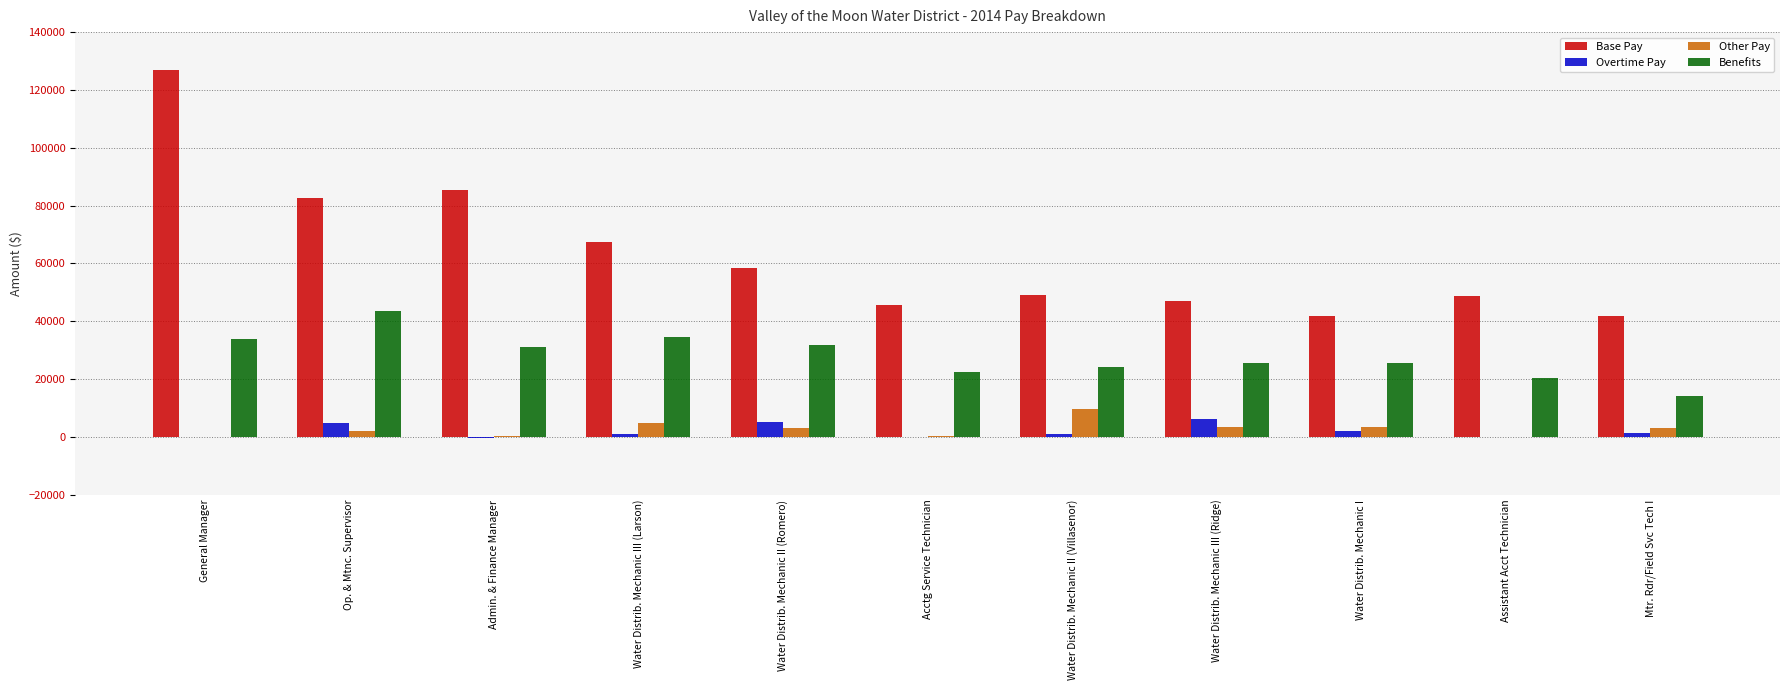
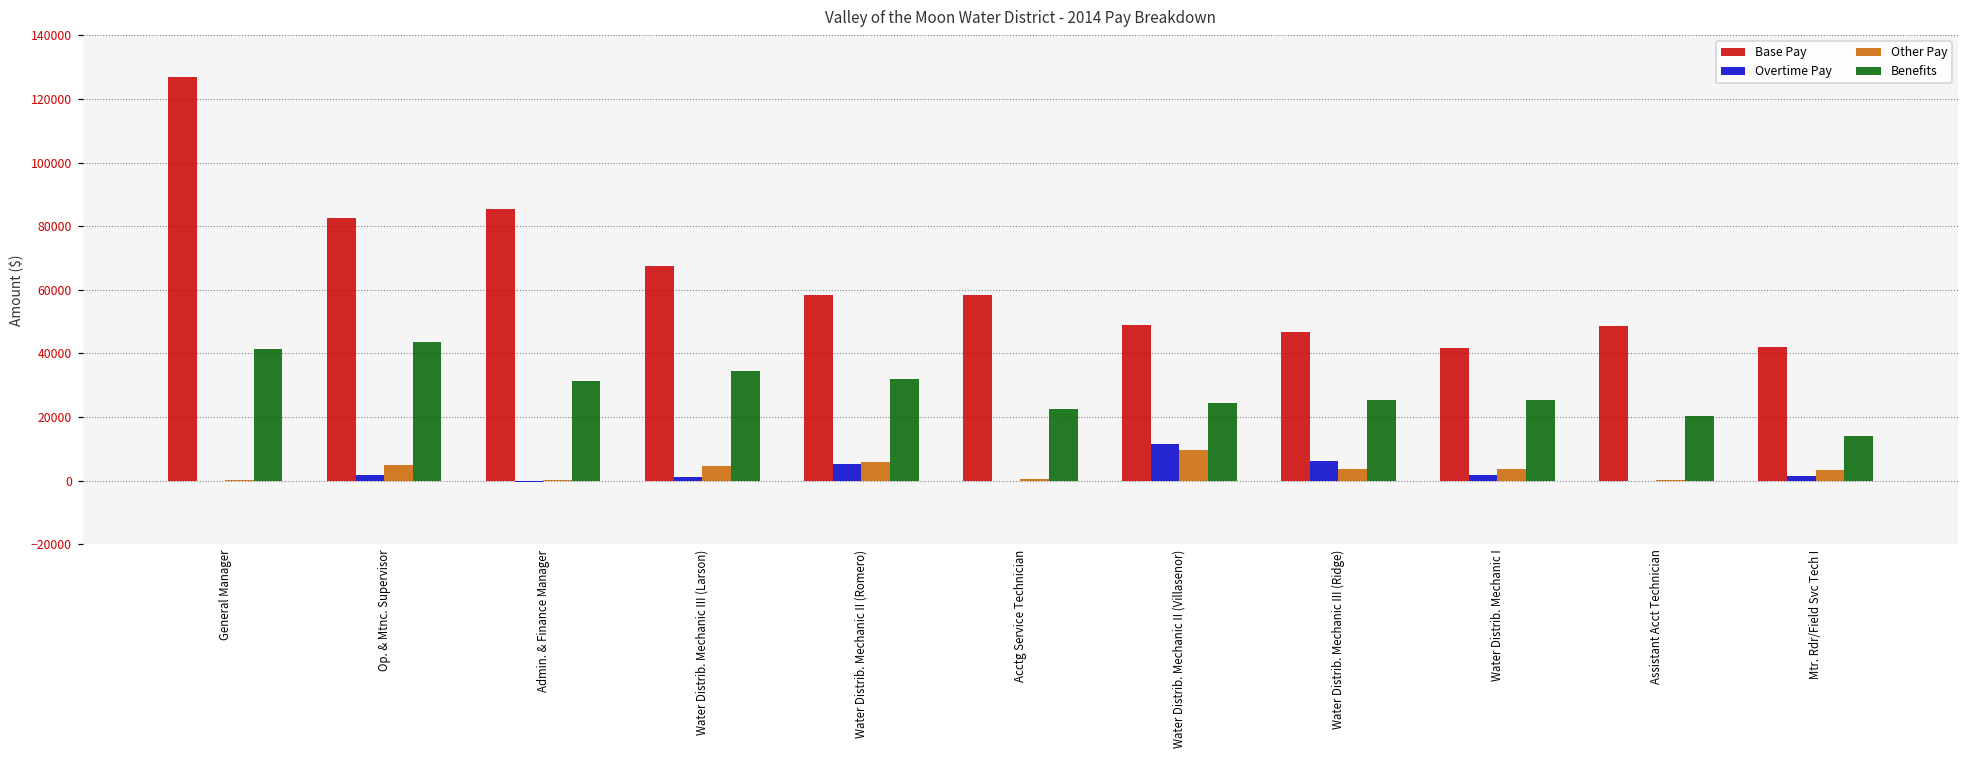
  {
    "Base Pay": {
      "General Manager": 127000,
      "Op. & Mtnc. Supervisor": 83000,
      "Admin. & Finance Manager": 85000,
      "Water Distrib. Mechanic III (Larson)": 68000,
      "Water Distrib. Mechanic II (Romero)": 58000,
-     "Acctg Service Technician": 46000,
+     "Acctg Service Technician": 58000,
      "Water Distrib. Mechanic II (Villasenor)": 49000,
      "Water Distrib. Mechanic III (Ridge)": 47000,
      "Water Distrib. Mechanic I": 42000,
      "Assistant Acct Technician": 49000,
      "Mtr. Rdr/Field Svc Tech I": 42000
    },
    "Overtime Pay": {
      "General Manager": 0,
-     "Op. & Mtnc. Supervisor": 5000,
+     "Op. & Mtnc. Supervisor": 2000,
      "Water Distrib. Mechanic III (Larson)": 1000,
      "Water Distrib. Mechanic II (Romero)": 5000,
      "Acctg Service Technician": 0,
-     "Water Distrib. Mechanic II (Villasenor)": 1000,
+     "Water Distrib. Mechanic II (Villasenor)": 12000,
      "Water Distrib. Mechanic III (Ridge)": 6000,
      "Water Distrib. Mechanic I": 2000,
      "Assistant Acct Technician": 0,
      "Mtr. Rdr/Field Svc Tech I": 1000
    },
    "Other Pay": {
-     "Op. & Mtnc. Supervisor": 2000,
+     "Op. & Mtnc. Supervisor": 5000,
      "Water Distrib. Mechanic III (Larson)": 5000,
-     "Water Distrib. Mechanic II (Romero)": 3000,
+     "Water Distrib. Mechanic II (Romero)": 6000,
      "Water Distrib. Mechanic II (Villasenor)": 10000,
      "Water Distrib. Mechanic III (Ridge)": 4000,
      "Water Distrib. Mechanic I": 4000,
      "Mtr. Rdr/Field Svc Tech I": 3000
    },
    "Benefits": {
-     "General Manager": 34000,
+     "General Manager": 41000,
      "Op. & Mtnc. Supervisor": 44000,
      "Admin. & Finance Manager": 31000,
      "Water Distrib. Mechanic III (Larson)": 34000,
      "Water Distrib. Mechanic II (Romero)": 32000,
      "Acctg Service Technician": 23000,
      "Water Distrib. Mechanic II (Villasenor)": 24000,
      "Water Distrib. Mechanic III (Ridge)": 25000,
      "Water Distrib. Mechanic I": 25000,
      "Assistant Acct Technician": 20000,
      "Mtr. Rdr/Field Svc Tech I": 14000
    }
  }
